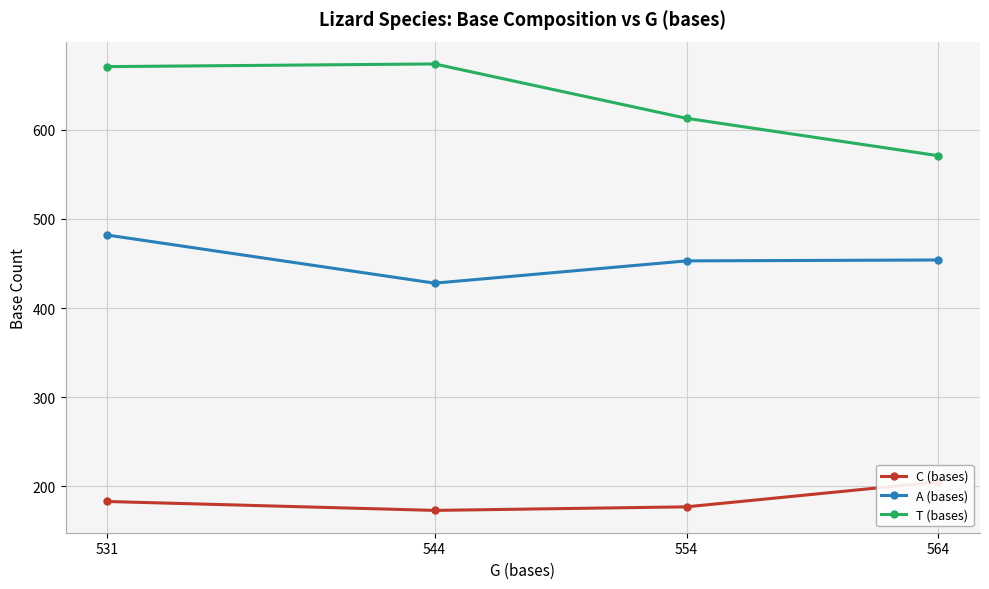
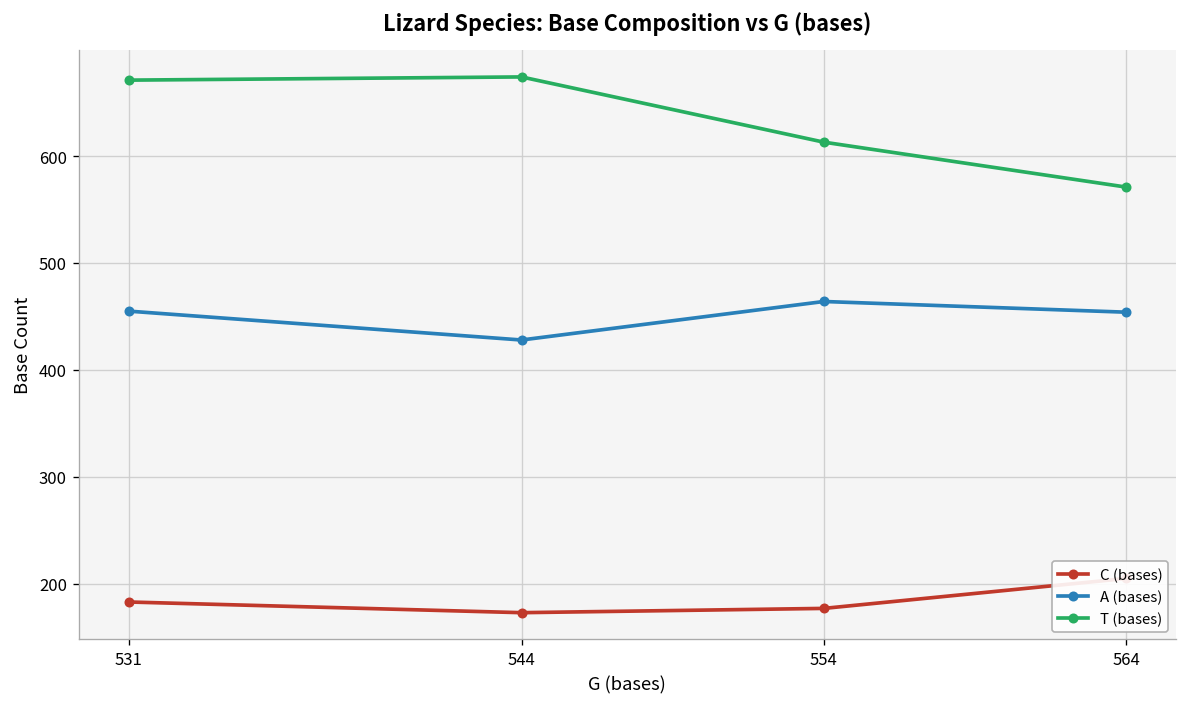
  {
    "C (bases)": {
      "531": 180,
      "544": 170,
      "554": 180
    },
    "A (bases)": {
-     "531": 480,
+     "531": 460,
      "544": 430,
-     "554": 450,
+     "554": 460,
      "564": 450
    },
    "T (bases)": {
      "531": 670,
      "544": 670,
      "554": 610,
      "564": 570
    }
  }
